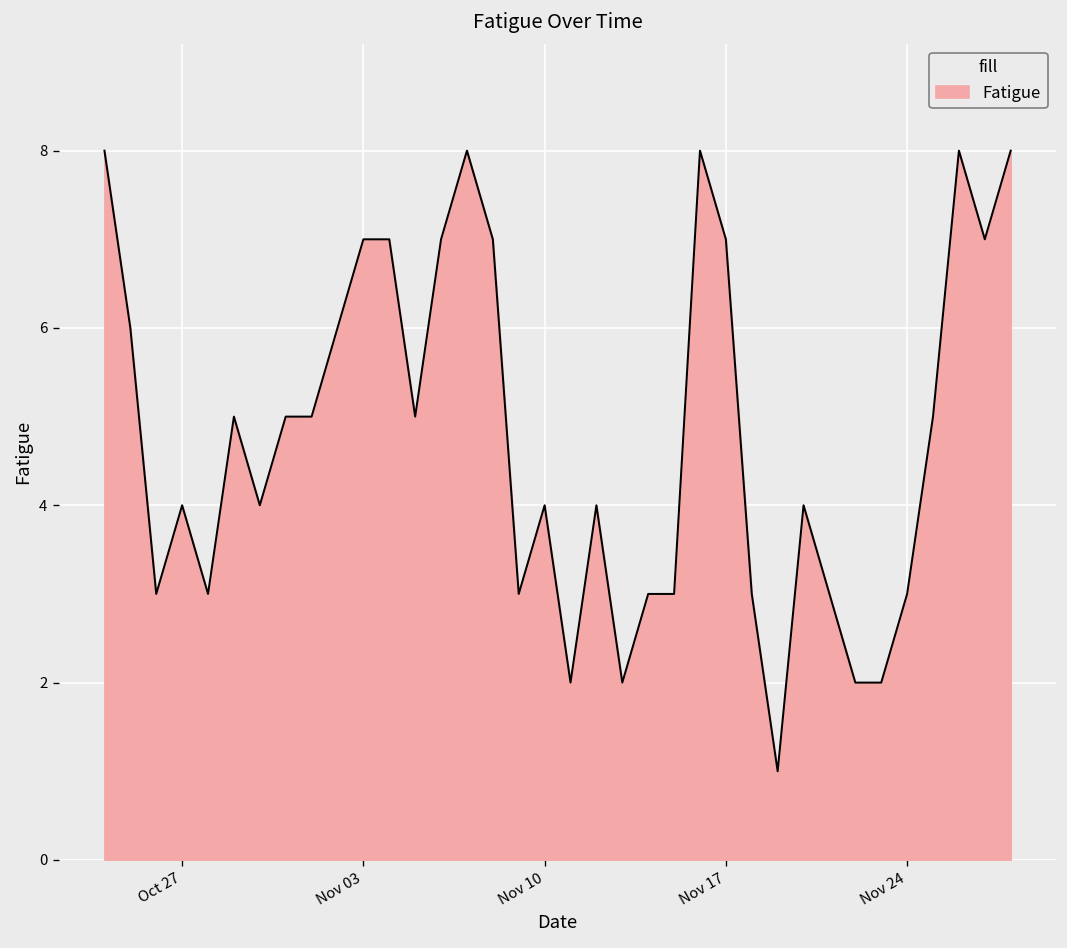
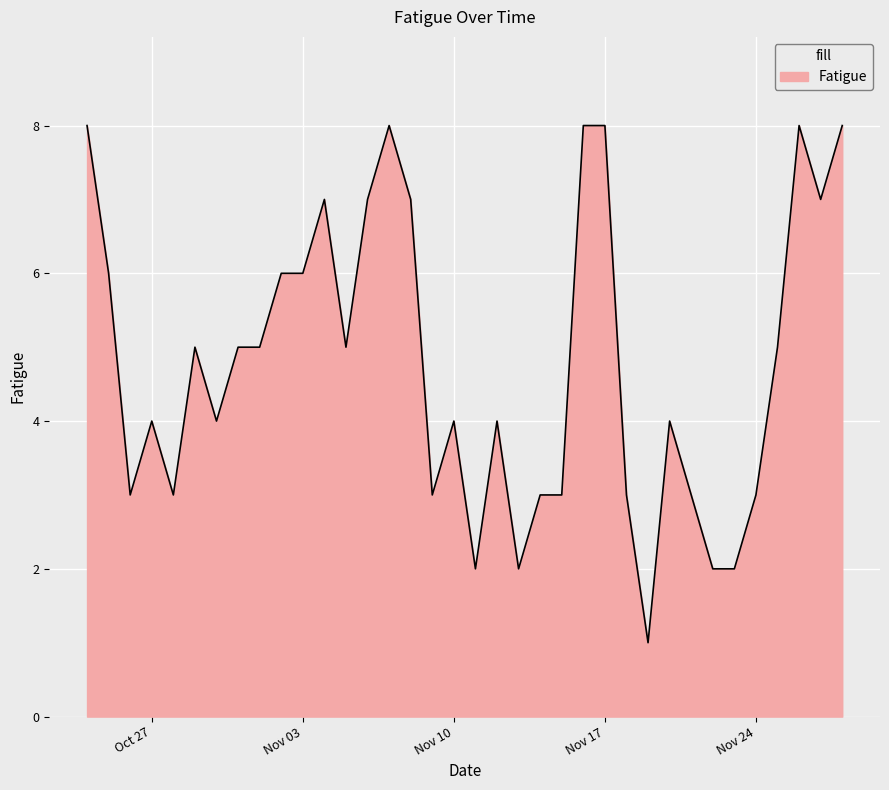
  {
    "Oct 27": 4,
-   "Nov 03": 7,
+   "Nov 03": 6,
    "Nov 10": 4,
-   "Nov 17": 7,
+   "Nov 17": 8,
    "Nov 24": 3
  }
